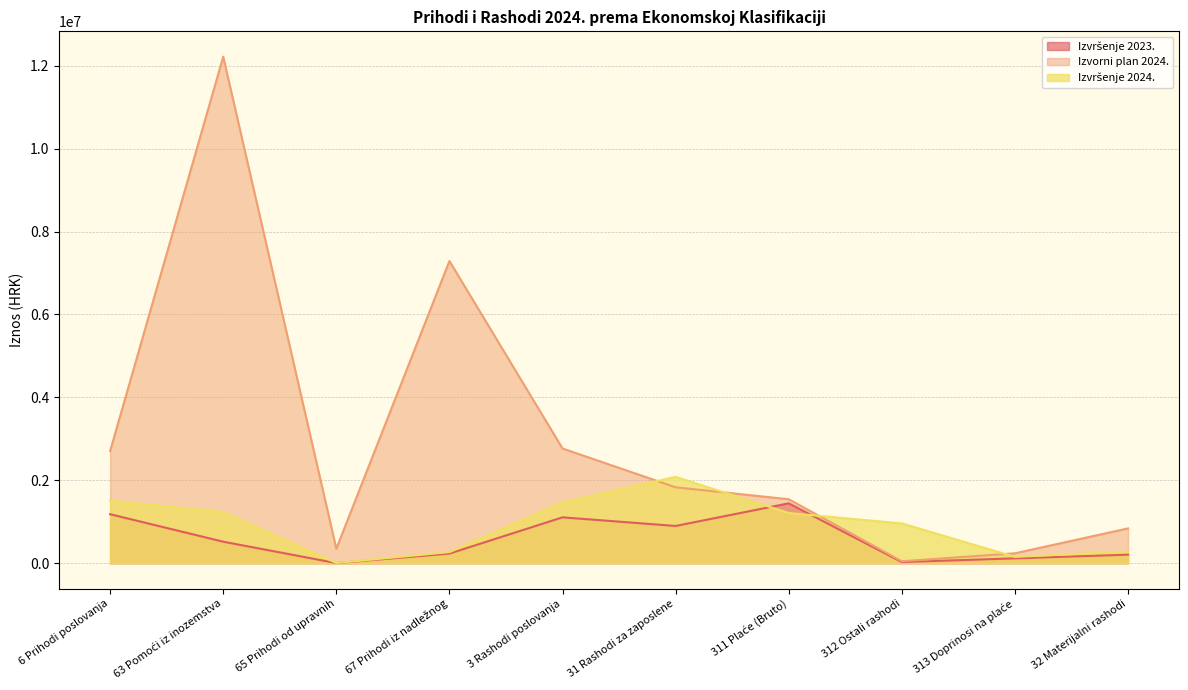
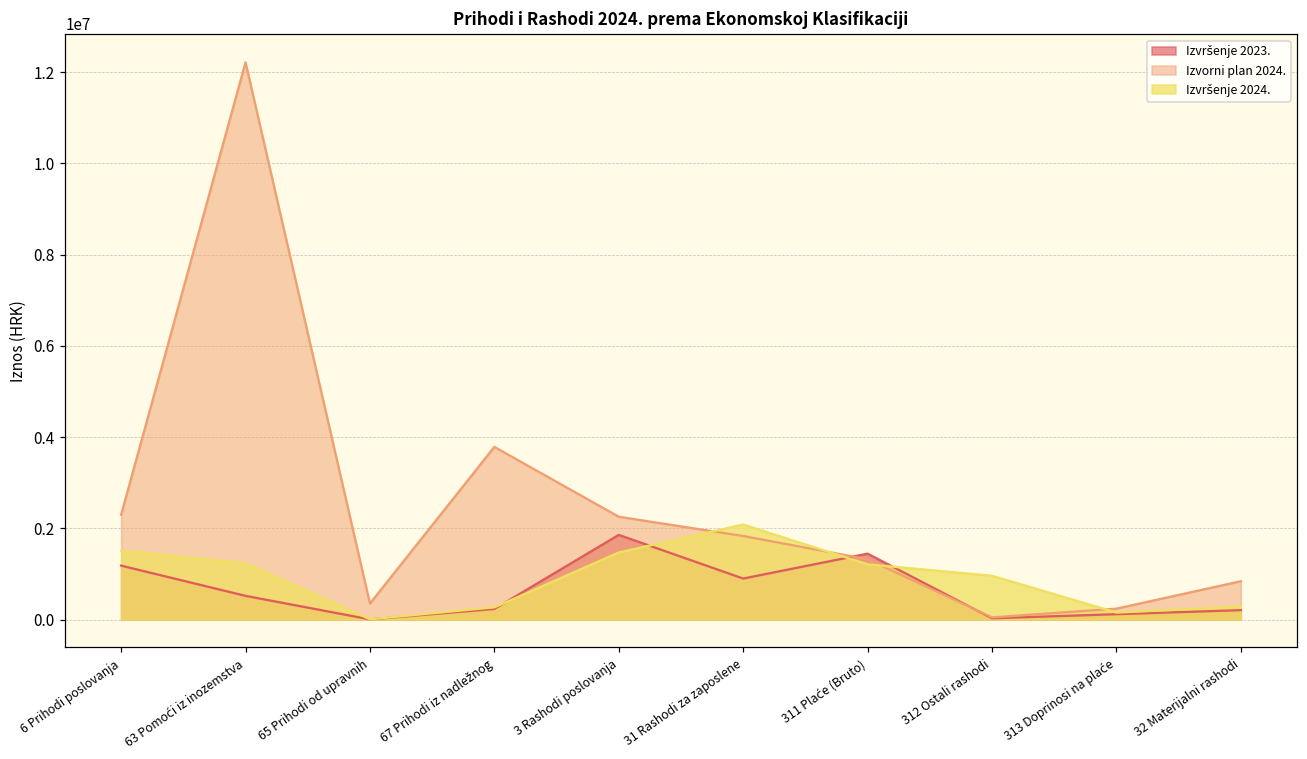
  {
    "Izvršenje 2023.": {
      "6 Prihodi poslovanja": 1200000,
      "63 Pomoći iz inozemstva": 500000,
-     "3 Rashodi poslovanja": 1100000,
+     "3 Rashodi poslovanja": 1900000,
      "31 Rashodi za zaposlene": 900000,
      "311 Plaće (Bruto)": 1400000,
      "32 Materijalni rashodi": 200000
    },
    "Izvorni plan 2024.": {
-     "6 Prihodi poslovanja": 2700000,
+     "6 Prihodi poslovanja": 2300000,
      "63 Pomoći iz inozemstva": 12200000,
      "65 Prihodi od upravnih": 400000,
-     "67 Prihodi iz nadležnog": 7300000,
-     "3 Rashodi poslovanja": 2800000,
+     "67 Prihodi iz nadležnog": 3800000,
+     "3 Rashodi poslovanja": 2300000,
      "31 Rashodi za zaposlene": 1800000,
-     "311 Plaće (Bruto)": 1500000,
+     "311 Plaće (Bruto)": 1300000,
      "313 Doprinosi na plaće": 200000,
      "32 Materijalni rashodi": 800000
    },
    "Izvršenje 2024.": {
      "6 Prihodi poslovanja": 1500000,
      "63 Pomoći iz inozemstva": 1200000,
      "3 Rashodi poslovanja": 1500000,
      "31 Rashodi za zaposlene": 2100000,
      "311 Plaće (Bruto)": 1200000,
      "312 Ostali rashodi": 1000000,
      "32 Materijalni rashodi": 300000
    }
  }
